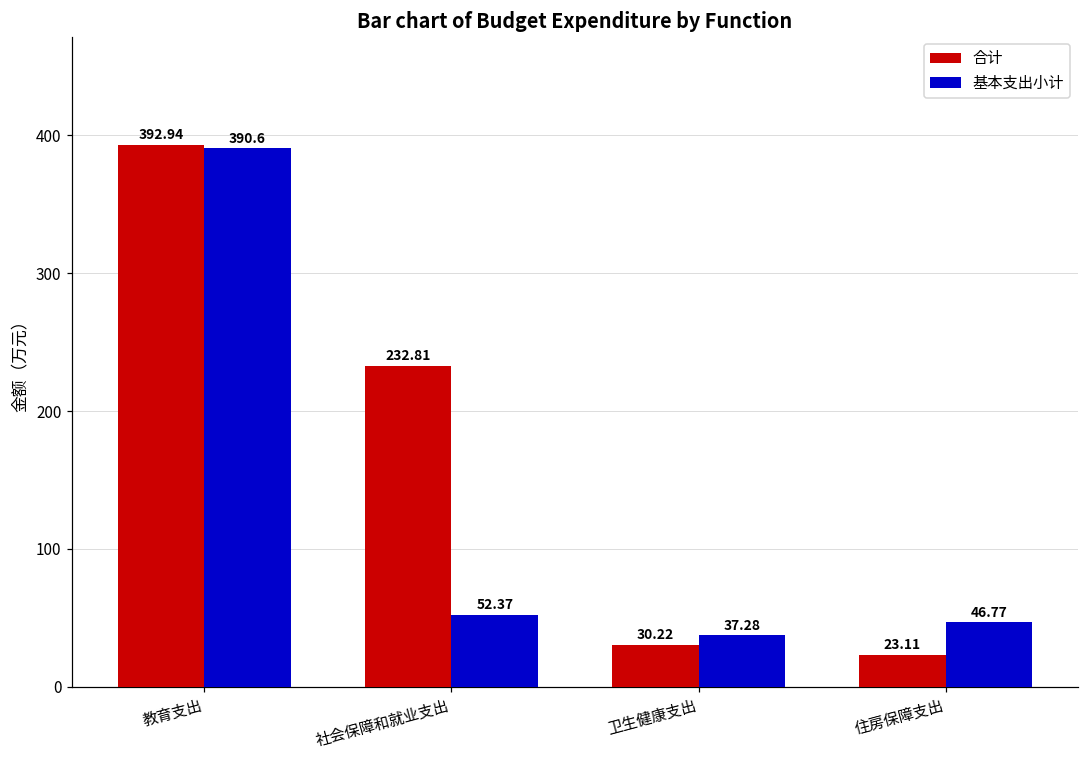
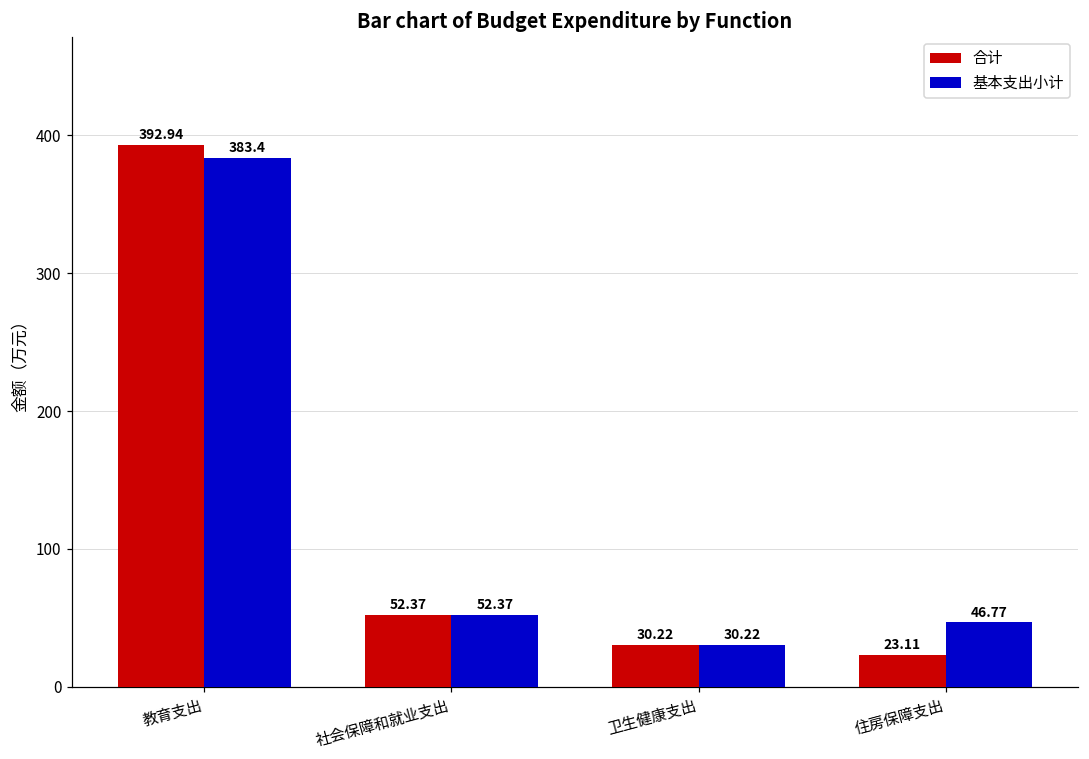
  {
    "合计": {
      "教育支出": 392.94,
-     "社会保障和就业支出": 232.81,
+     "社会保障和就业支出": 52.37,
      "卫生健康支出": 30.22,
      "住房保障支出": 23.11
    },
    "基本支出小计": {
-     "教育支出": 390.6,
+     "教育支出": 383.4,
      "社会保障和就业支出": 52.37,
-     "卫生健康支出": 37.28,
+     "卫生健康支出": 30.22,
      "住房保障支出": 46.77
    }
  }
